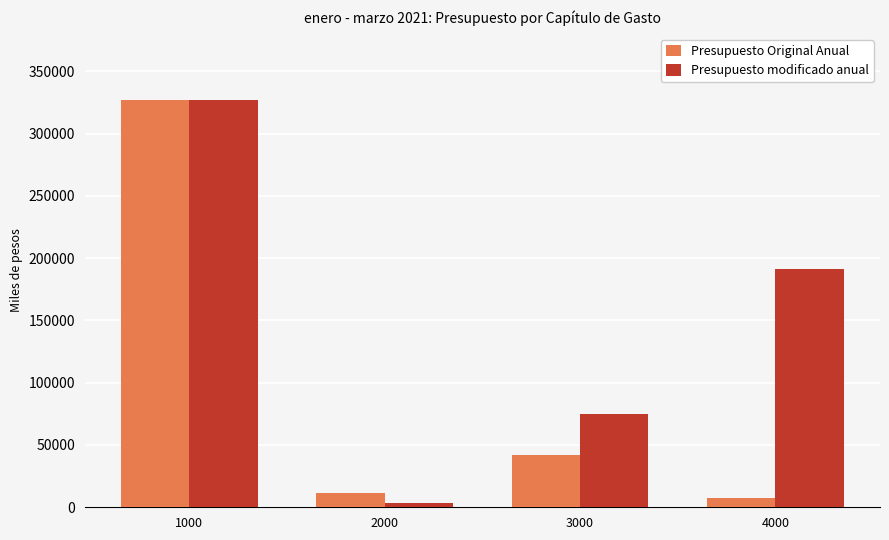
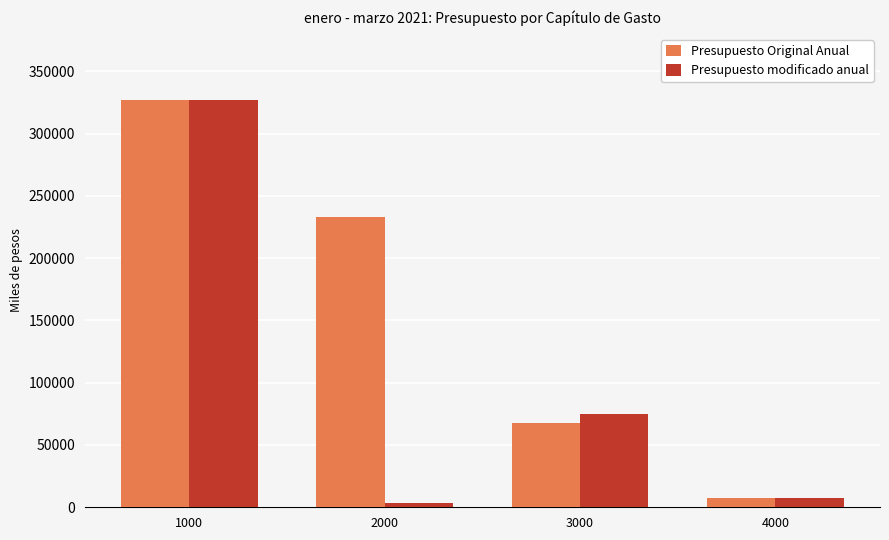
  {
    "Presupuesto Original Anual": {
      "1000": 327000,
-     "2000": 12000,
-     "3000": 42000,
+     "2000": 233000,
+     "3000": 68000,
      "4000": 7000
    },
    "Presupuesto modificado anual": {
      "1000": 327000,
      "2000": 4000,
      "3000": 75000,
-     "4000": 191000
+     "4000": 7000
    }
  }
